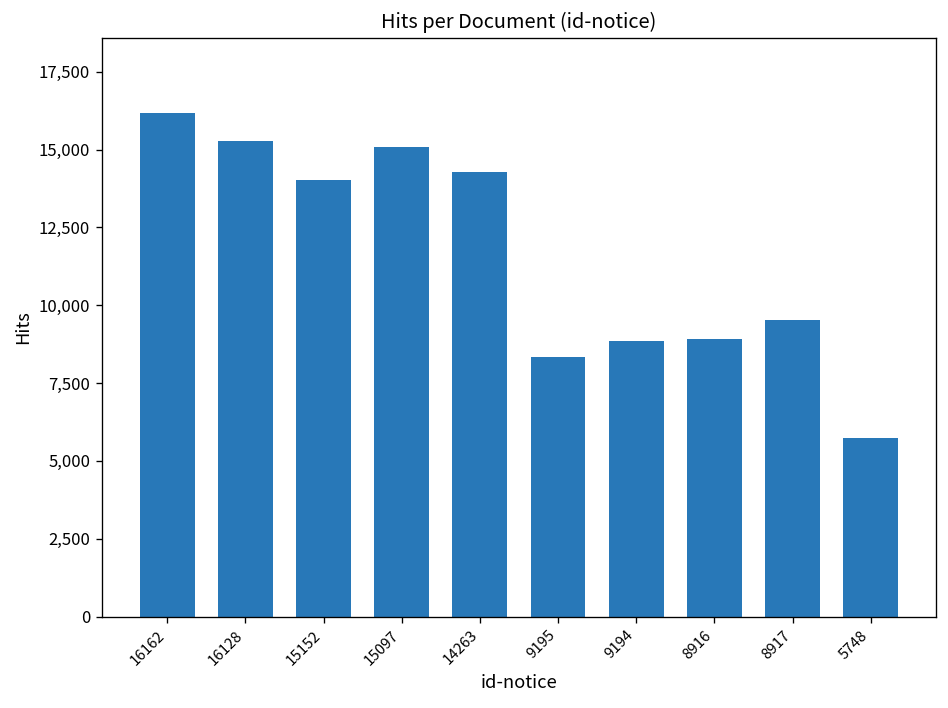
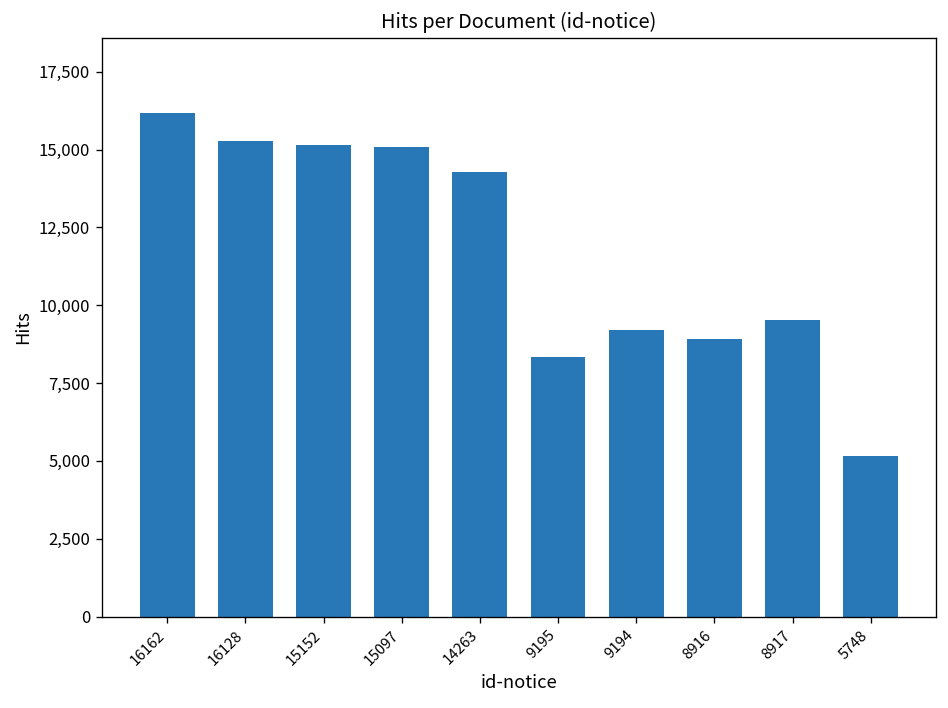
  {
    "16162": "16,200",
    "16128": "15,300",
-   "15152": "14,000",
+   "15152": "15,200",
    "15097": "15,100",
    "14263": "14,300",
    "9195": "8,300",
-   "9194": "8,800",
+   "9194": "9,200",
    "8916": "8,900",
    "8917": "9,500",
-   "5748": "5,700"
+   "5748": "5,200"
  }
